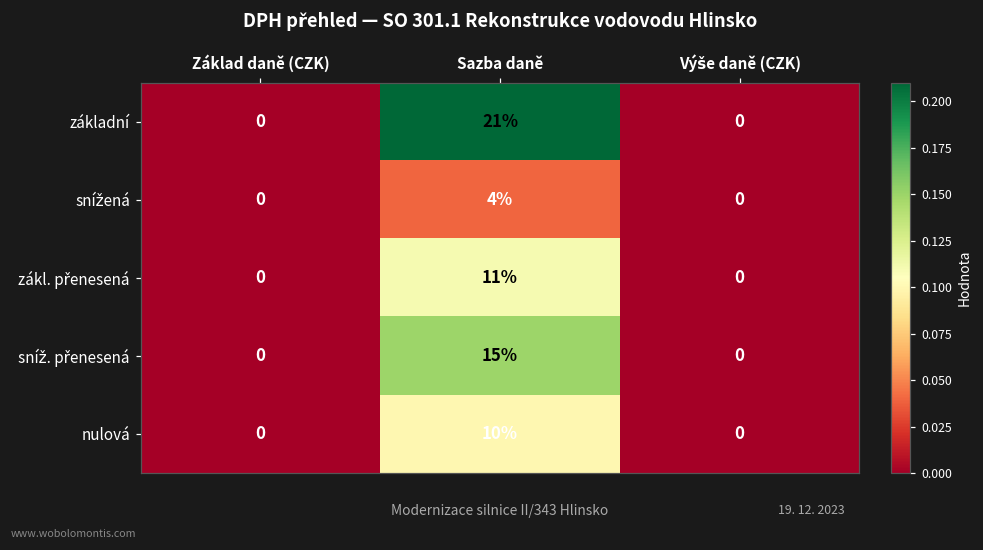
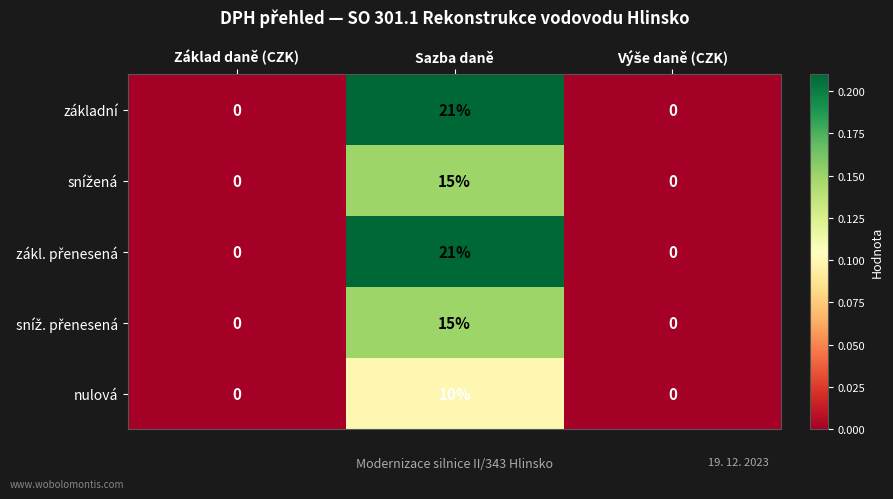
  {
    "základní": {
      "Základ daně (CZK)": "0",
      "Sazba daně": "21%",
      "Výše daně (CZK)": "0"
    },
    "snížená": {
      "Základ daně (CZK)": "0",
-     "Sazba daně": "4%",
+     "Sazba daně": "15%",
      "Výše daně (CZK)": "0"
    },
    "zákl. přenesená": {
      "Základ daně (CZK)": "0",
-     "Sazba daně": "11%",
+     "Sazba daně": "21%",
      "Výše daně (CZK)": "0"
    },
    "sníž. přenesená": {
      "Základ daně (CZK)": "0",
      "Sazba daně": "15%",
      "Výše daně (CZK)": "0"
    },
    "nulová": {
      "Základ daně (CZK)": "0",
      "Sazba daně": "10%",
      "Výše daně (CZK)": "0"
    }
  }
